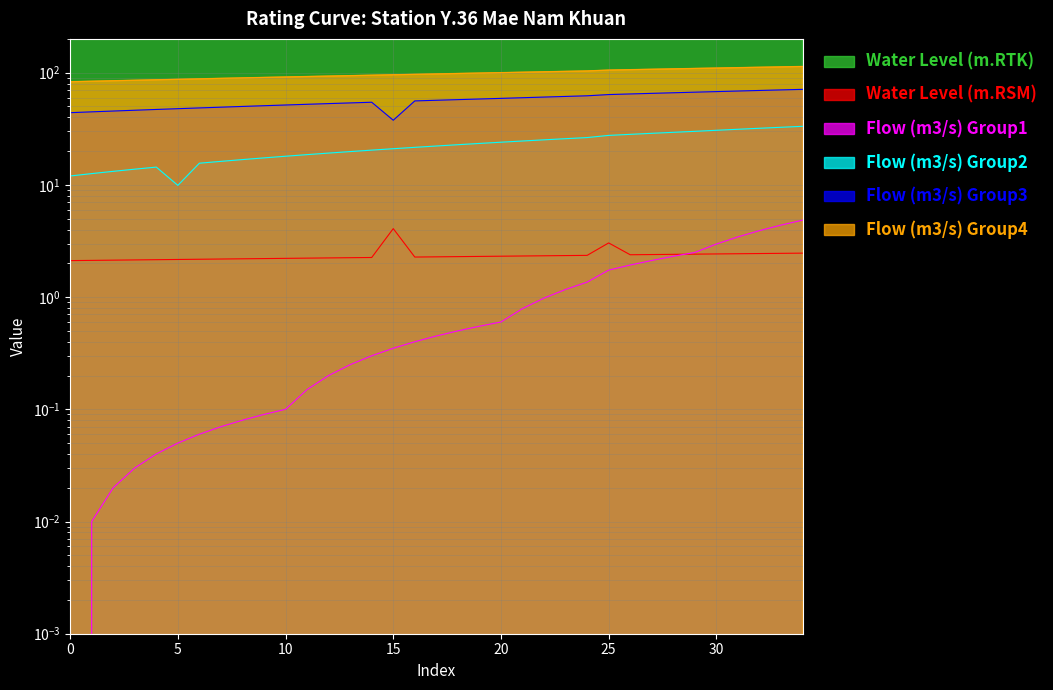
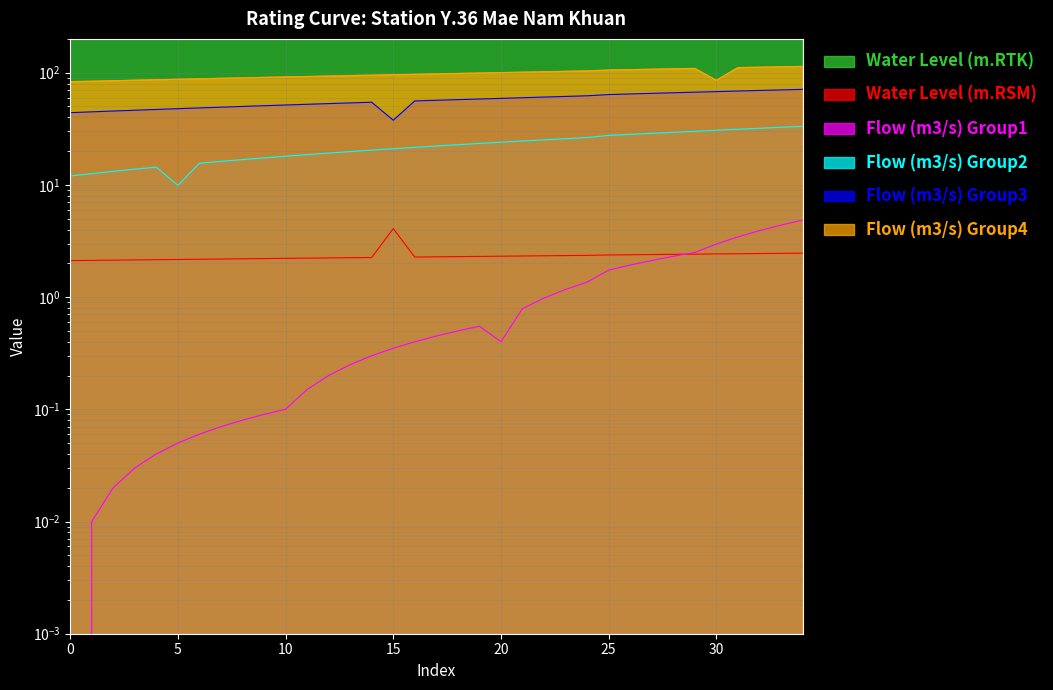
  {
    "Water Level (m.RSM)": {
      "0": 2.1,
      "5": 2.2,
      "10": 2.2,
      "15": 4.1,
      "20": 2.3,
-     "25": 3.0,
+     "25": 2.4,
      "30": 2.4
    },
    "Flow (m3/s) Group1": {
      "5": 0.05,
      "10": 0.1,
      "15": 0.35,
-     "20": 0.6,
+     "20": 0.4,
      "25": 1.7,
      "30": 3.0
    },
    "Flow (m3/s) Group2": {
      "0": 12,
      "5": 10,
      "10": 18,
      "15": 21,
      "20": 24,
      "25": 28,
      "30": 31
    },
    "Flow (m3/s) Group3": {
      "0": 44,
      "5": 48,
      "10": 50,
      "15": 38,
      "20": 60,
      "25": 60,
      "30": 70
    },
    "Flow (m3/s) Group4": {
      "0": 80,
      "5": 90,
      "10": 90,
      "15": 100,
      "20": 100,
      "25": 110,
-     "30": 110
+     "30": 90
    }
  }
